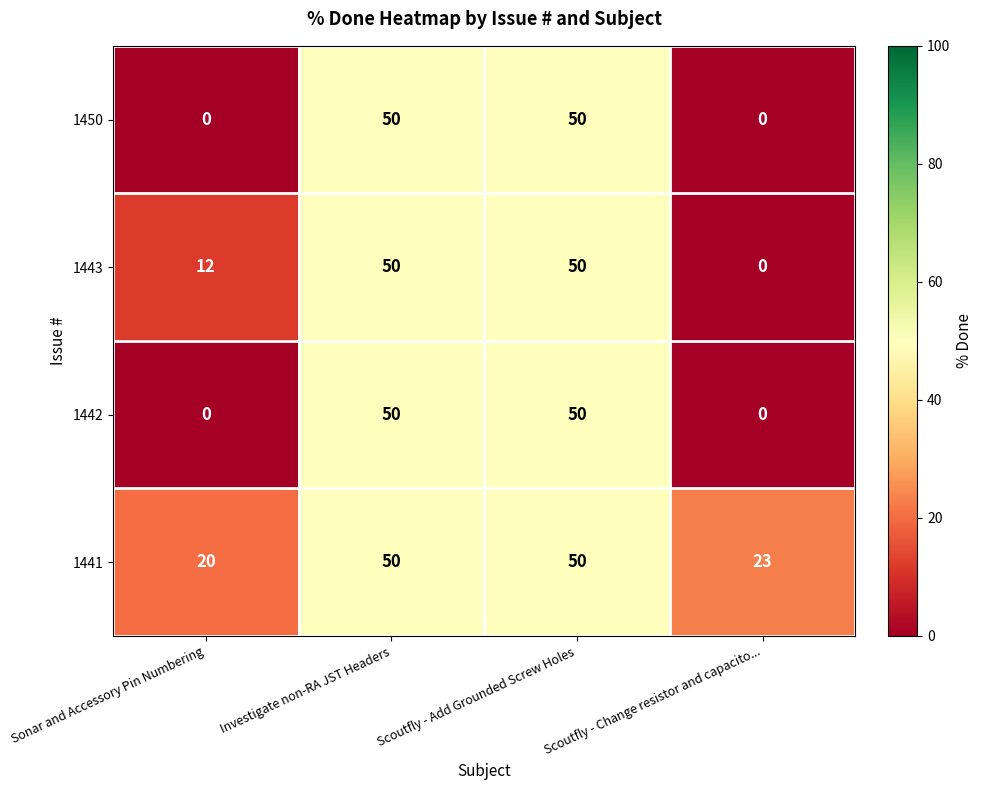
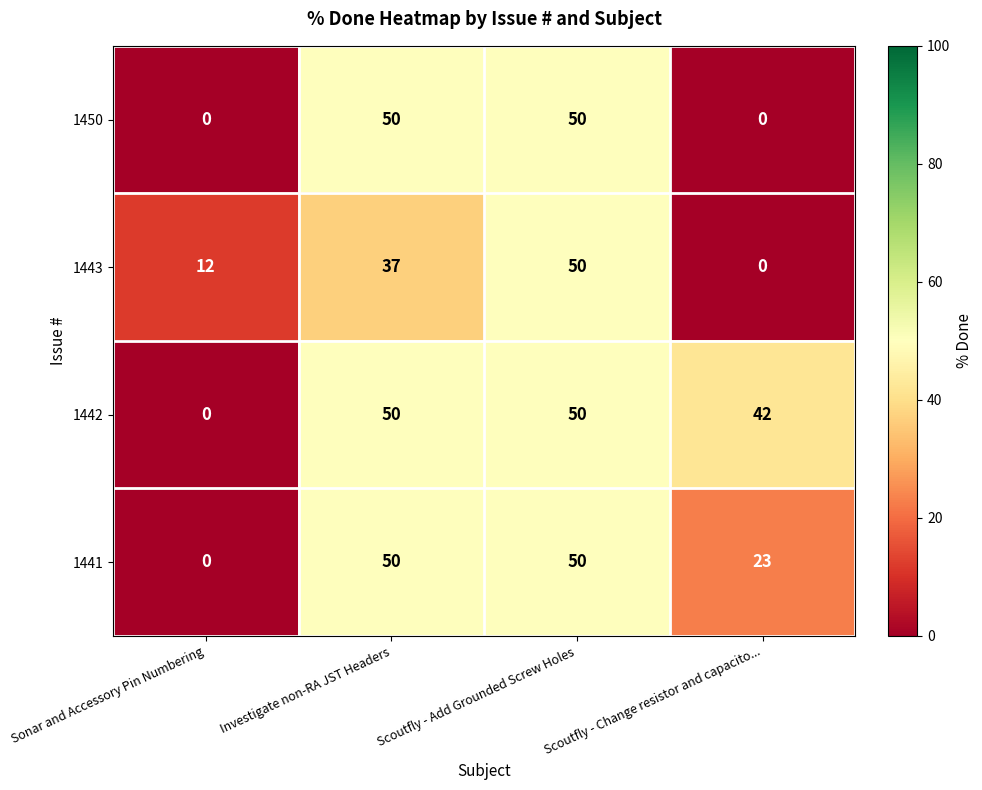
  {
    "1450": {
      "Sonar and Accessory Pin Numbering": 0,
      "Investigate non-RA JST Headers": 50,
      "Scoutfly - Add Grounded Screw Holes": 50,
      "Scoutfly - Change resistor and capacito...": 0
    },
    "1443": {
      "Sonar and Accessory Pin Numbering": 12,
-     "Investigate non-RA JST Headers": 50,
+     "Investigate non-RA JST Headers": 37,
      "Scoutfly - Add Grounded Screw Holes": 50,
      "Scoutfly - Change resistor and capacito...": 0
    },
    "1442": {
      "Sonar and Accessory Pin Numbering": 0,
      "Investigate non-RA JST Headers": 50,
      "Scoutfly - Add Grounded Screw Holes": 50,
-     "Scoutfly - Change resistor and capacito...": 0
+     "Scoutfly - Change resistor and capacito...": 42
    },
    "1441": {
-     "Sonar and Accessory Pin Numbering": 20,
+     "Sonar and Accessory Pin Numbering": 0,
      "Investigate non-RA JST Headers": 50,
      "Scoutfly - Add Grounded Screw Holes": 50,
      "Scoutfly - Change resistor and capacito...": 23
    }
  }
